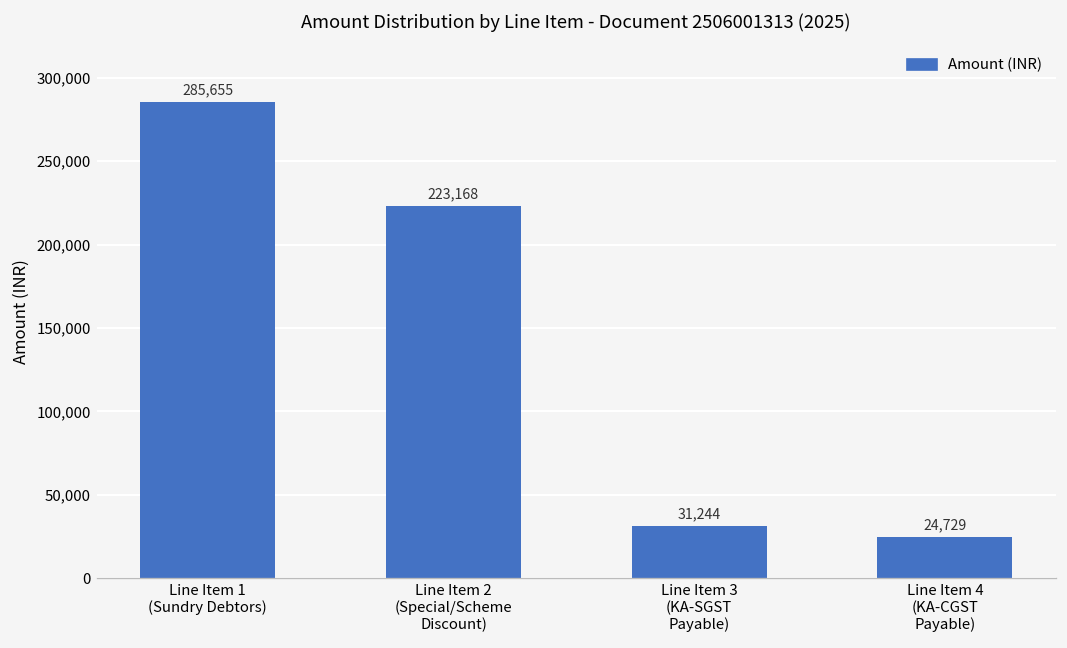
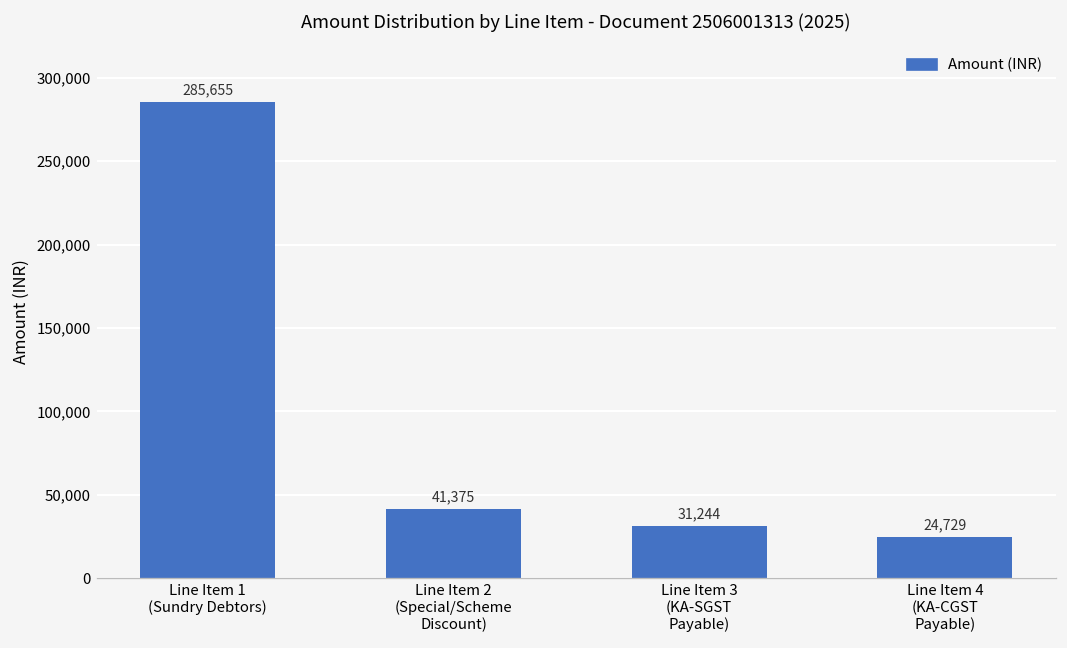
  {
    "Line Item 1 (Sundry Debtors)": "285,655",
-   "Line Item 2 (Special/Scheme Discount)": "223,168",
+   "Line Item 2 (Special/Scheme Discount)": "41,375",
    "Line Item 3 (KA-SGST Payable)": "31,244",
    "Line Item 4 (KA-CGST Payable)": "24,729"
  }
